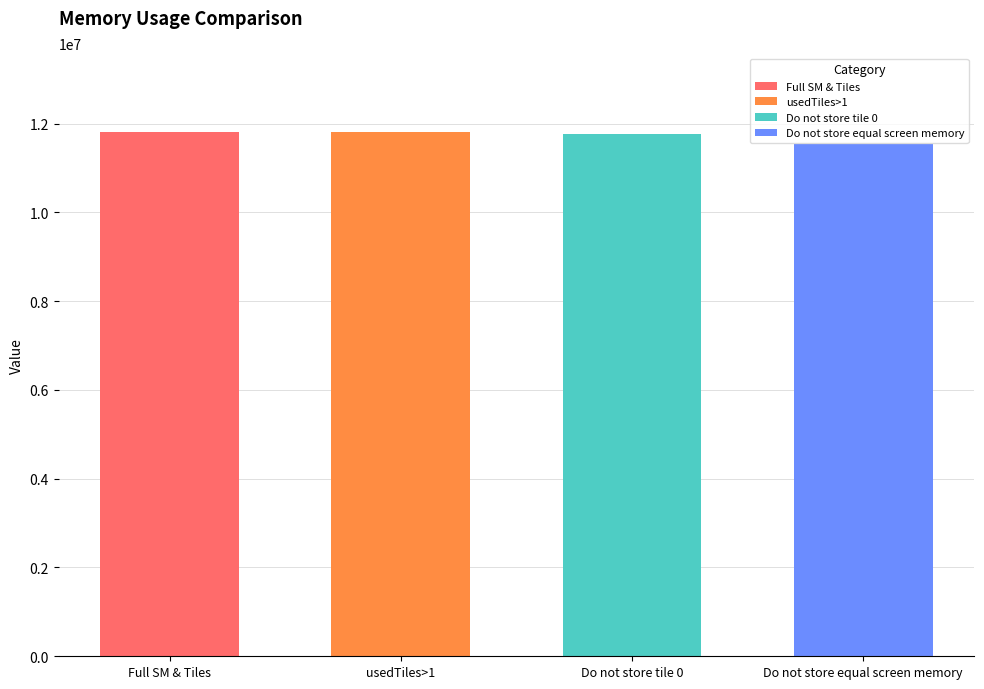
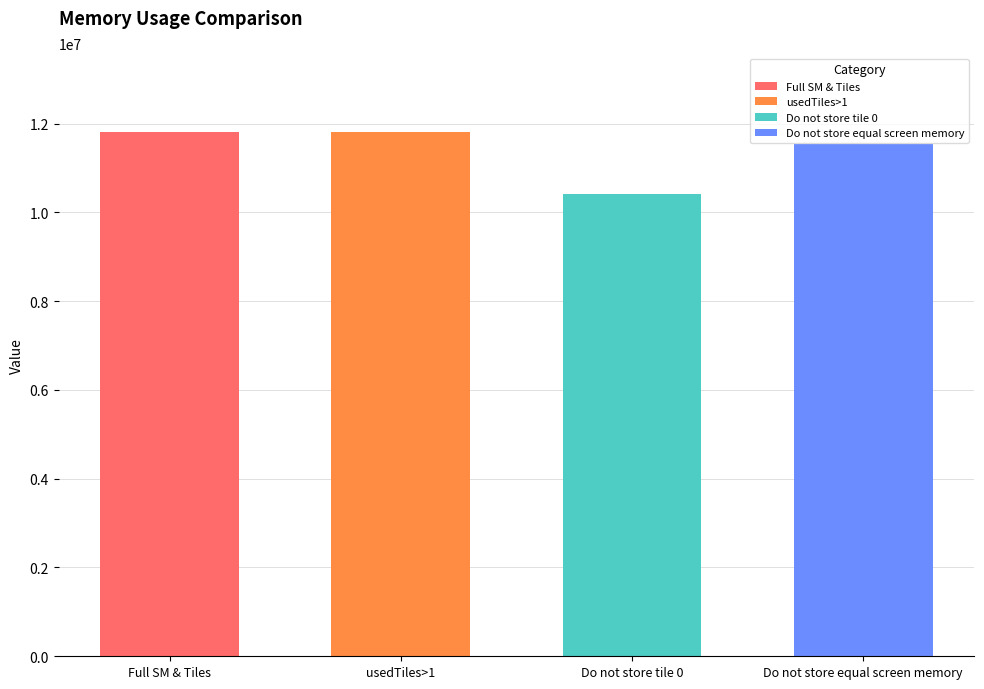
  {
    "Full SM & Tiles": 11800000,
    "usedTiles>1": 11800000,
-   "Do not store tile 0": 11800000,
+   "Do not store tile 0": 10400000,
    "Do not store equal screen memory": 11500000
  }
